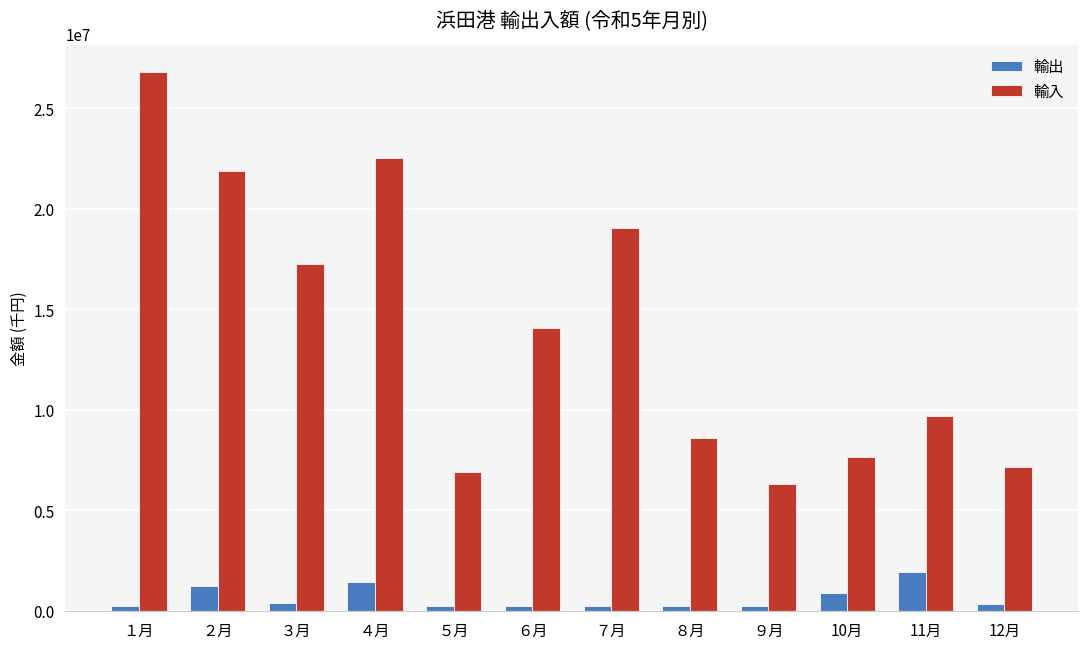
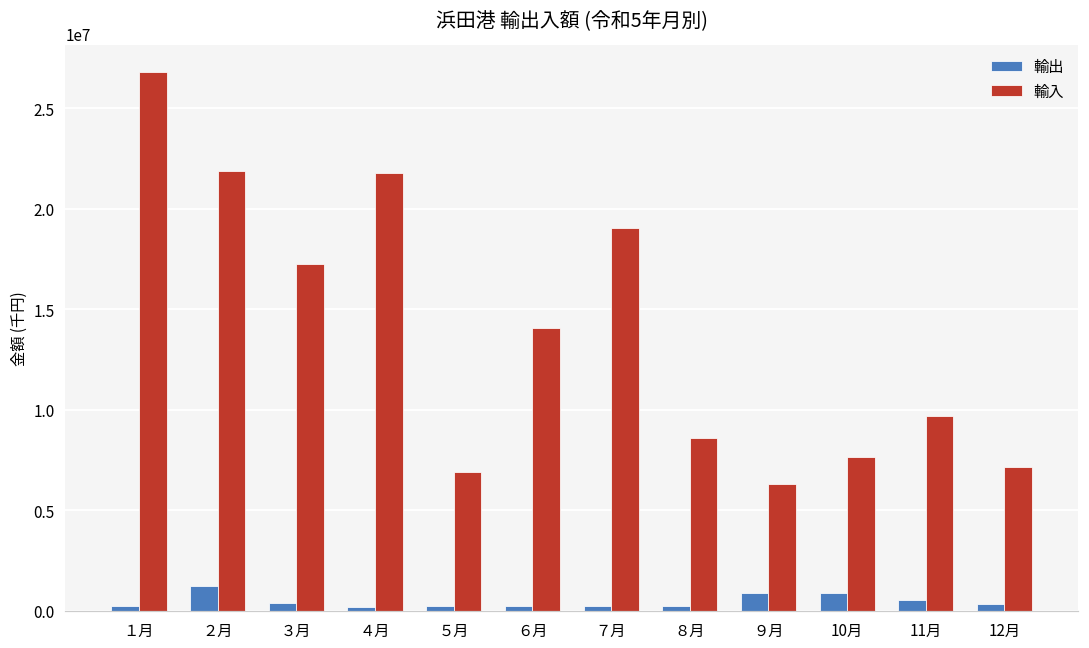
  {
    "輸出": {
      "１月": 200000,
      "２月": 1200000,
      "３月": 400000,
-     "４月": 1500000,
+     "４月": 200000,
      "５月": 200000,
      "６月": 200000,
      "７月": 200000,
      "８月": 300000,
-     "９月": 200000,
+     "９月": 900000,
      "10月": 900000,
-     "11月": 1900000,
+     "11月": 600000,
      "12月": 400000
    },
    "輸入": {
      "１月": 26800000,
      "２月": 21900000,
      "３月": 17200000,
-     "４月": 22600000,
+     "４月": 21800000,
      "５月": 6900000,
      "６月": 14100000,
      "７月": 19000000,
      "８月": 8600000,
      "９月": 6300000,
      "10月": 7700000,
      "11月": 9700000,
      "12月": 7100000
    }
  }
